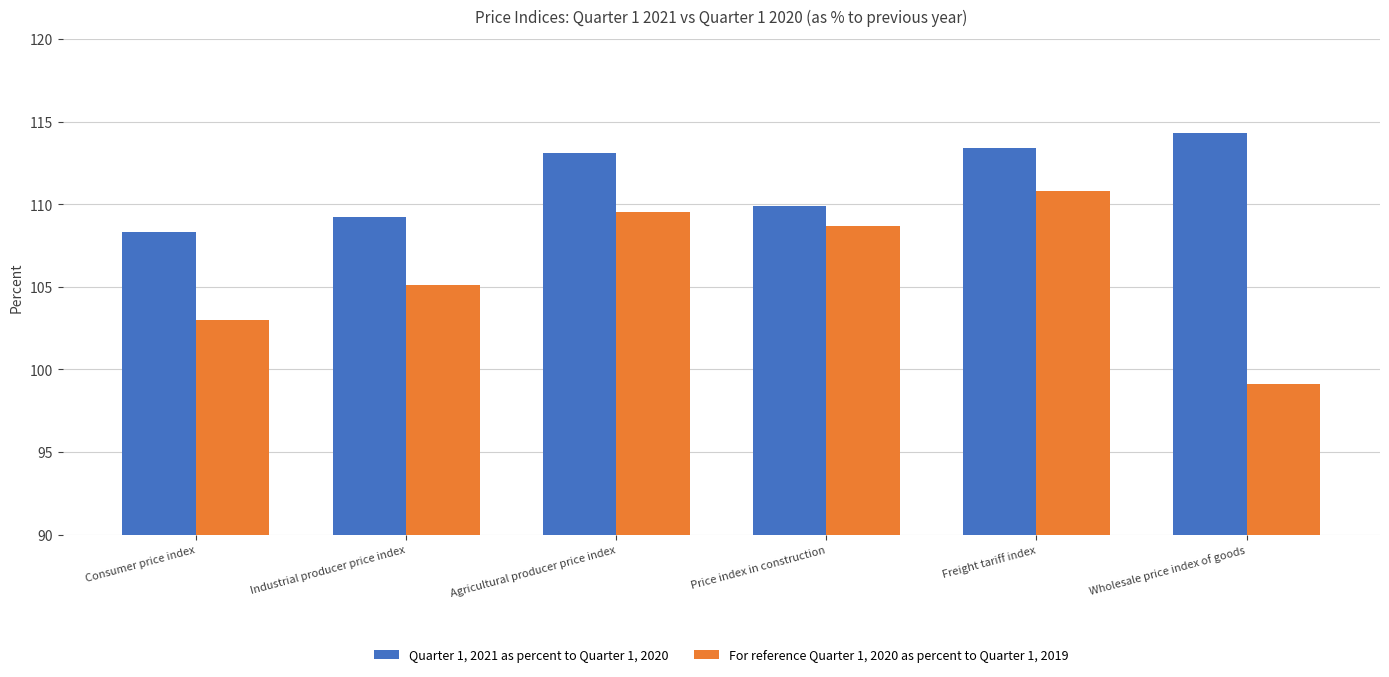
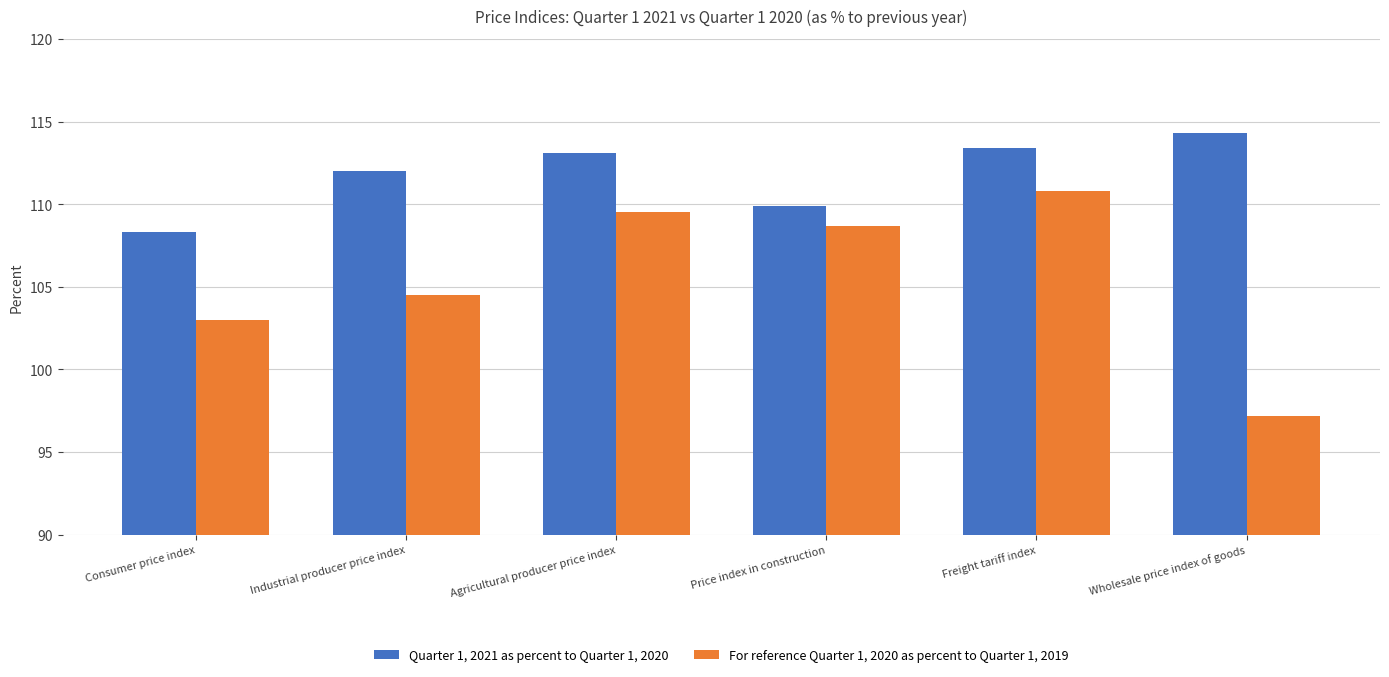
  {
    "Quarter 1, 2021 as percent to Quarter 1, 2020": {
      "Consumer price index": 108.3,
-     "Industrial producer price index": 109.2,
+     "Industrial producer price index": 112.0,
      "Agricultural producer price index": 113.1,
      "Price index in construction": 109.9,
      "Freight tariff index": 113.4,
      "Wholesale price index of goods": 114.3
    },
    "For reference Quarter 1, 2020 as percent to Quarter 1, 2019": {
      "Consumer price index": 103.0,
-     "Industrial producer price index": 105.1,
+     "Industrial producer price index": 104.5,
      "Agricultural producer price index": 109.5,
      "Price index in construction": 108.7,
      "Freight tariff index": 110.8,
-     "Wholesale price index of goods": 99.1
+     "Wholesale price index of goods": 97.2
    }
  }
